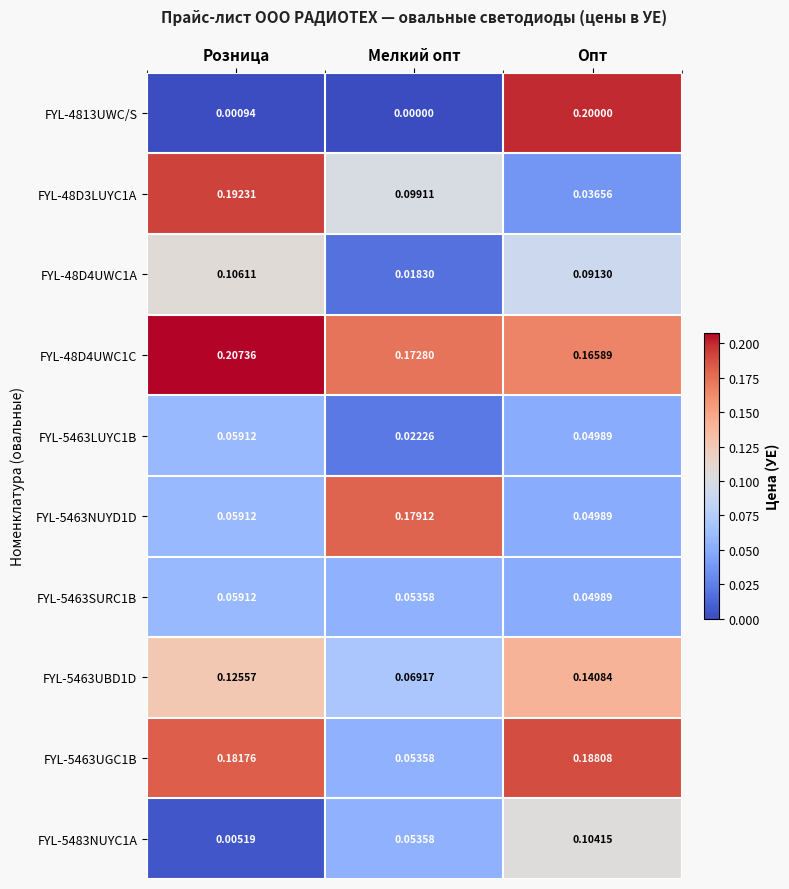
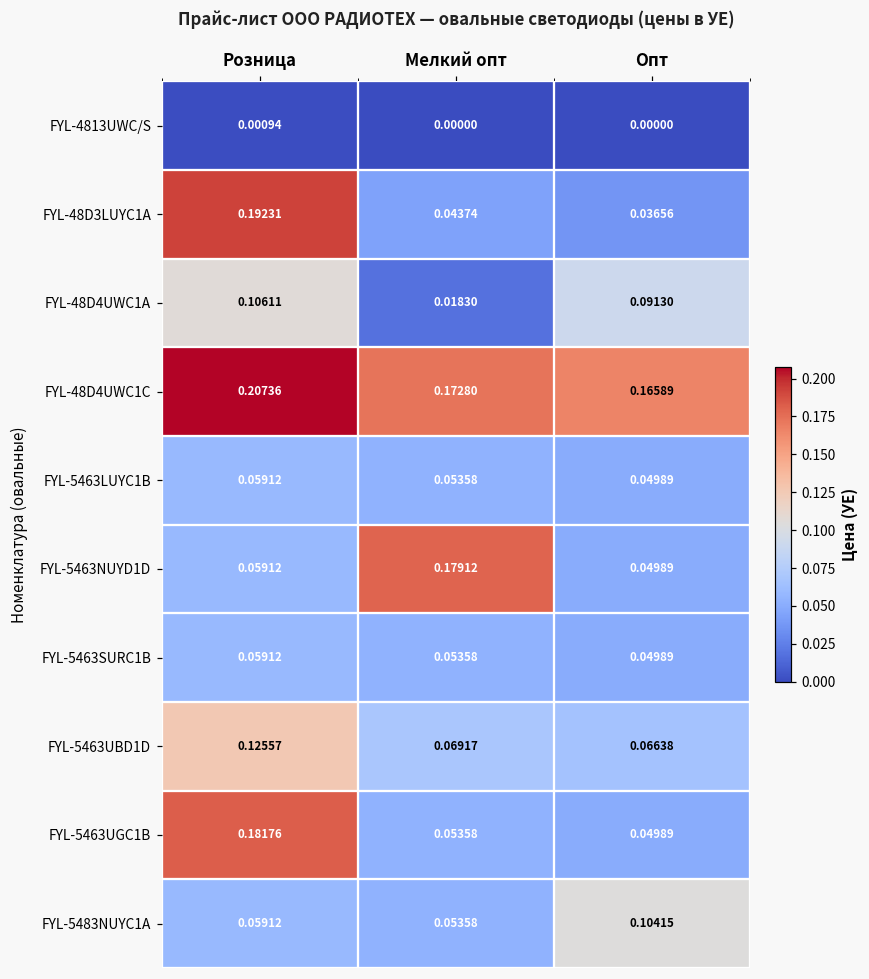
  {
    "FYL-4813UWC/S": {
      "Розница": 0.00094,
      "Мелкий опт": 0.00000,
-     "Опт": 0.20000
+     "Опт": 0.00000
    },
    "FYL-48D3LUYC1A": {
      "Розница": 0.19231,
-     "Мелкий опт": 0.09911,
+     "Мелкий опт": 0.04374,
      "Опт": 0.03656
    },
    "FYL-48D4UWC1A": {
      "Розница": 0.10611,
      "Мелкий опт": 0.01830,
      "Опт": 0.09130
    },
    "FYL-48D4UWC1C": {
      "Розница": 0.20736,
      "Мелкий опт": 0.17280,
      "Опт": 0.16589
    },
    "FYL-5463LUYC1B": {
      "Розница": 0.05912,
-     "Мелкий опт": 0.02226,
+     "Мелкий опт": 0.05358,
      "Опт": 0.04989
    },
    "FYL-5463NUYD1D": {
      "Розница": 0.05912,
      "Мелкий опт": 0.17912,
      "Опт": 0.04989
    },
    "FYL-5463SURC1B": {
      "Розница": 0.05912,
      "Мелкий опт": 0.05358,
      "Опт": 0.04989
    },
    "FYL-5463UBD1D": {
      "Розница": 0.12557,
      "Мелкий опт": 0.06917,
-     "Опт": 0.14084
+     "Опт": 0.06638
    },
    "FYL-5463UGC1B": {
      "Розница": 0.18176,
      "Мелкий опт": 0.05358,
-     "Опт": 0.18808
+     "Опт": 0.04989
    },
    "FYL-5483NUYC1A": {
-     "Розница": 0.00519,
+     "Розница": 0.05912,
      "Мелкий опт": 0.05358,
      "Опт": 0.10415
    }
  }
